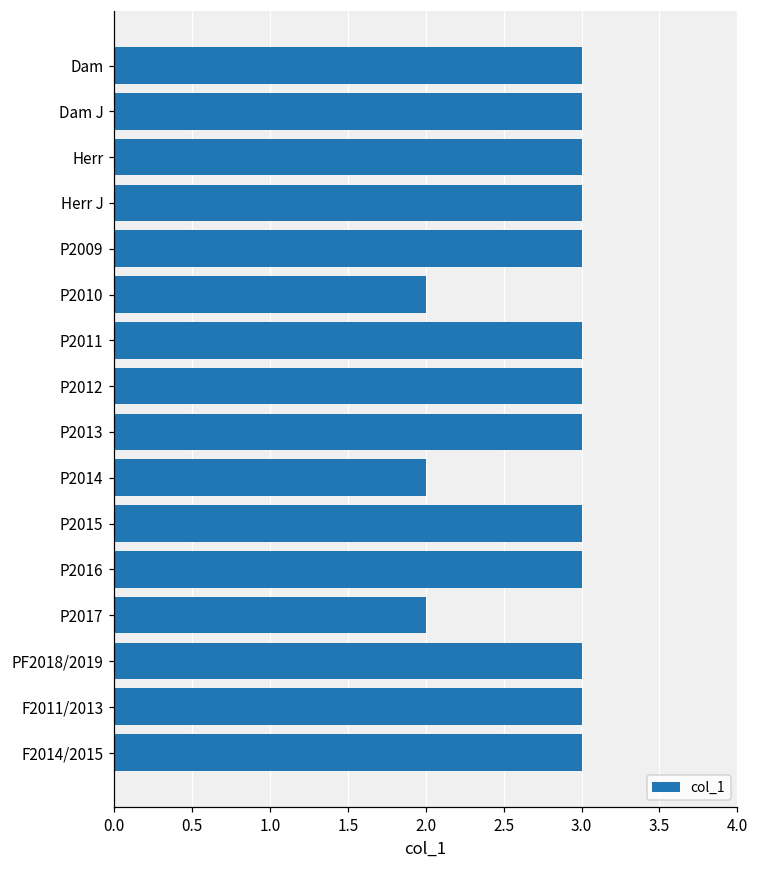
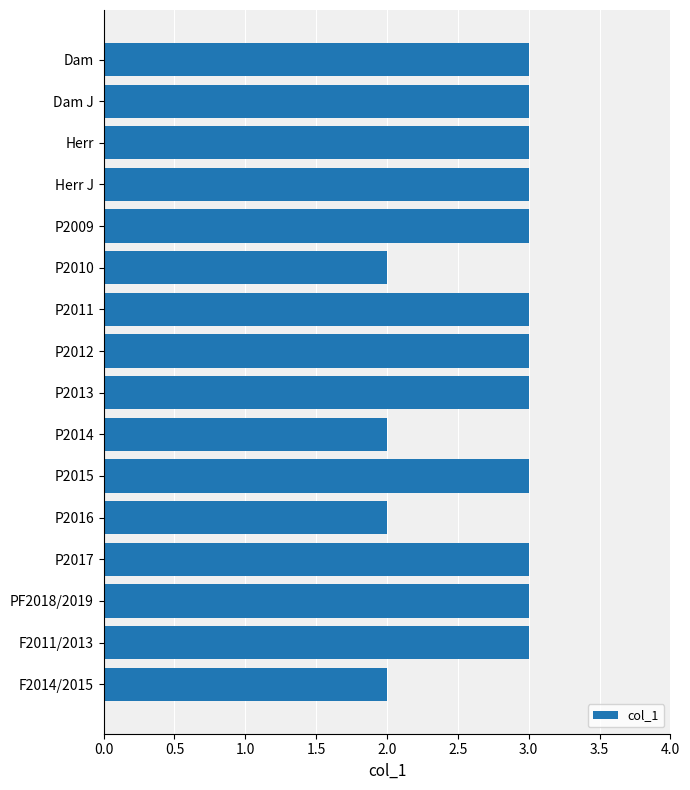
  {
    "Dam": 3,
    "Dam J": 3,
    "Herr": 3,
    "Herr J": 3,
    "P2009": 3,
    "P2010": 2,
    "P2011": 3,
    "P2012": 3,
    "P2013": 3,
    "P2014": 2,
    "P2015": 3,
-   "P2016": 3,
-   "P2017": 2,
+   "P2016": 2,
+   "P2017": 3,
    "PF2018/2019": 3,
    "F2011/2013": 3,
-   "F2014/2015": 3
+   "F2014/2015": 2
  }
